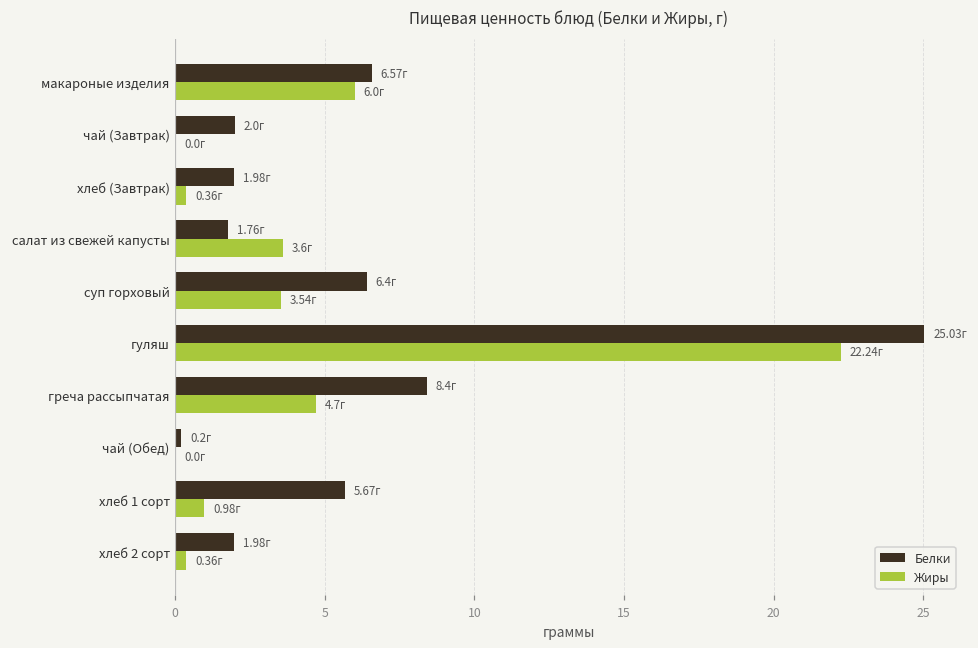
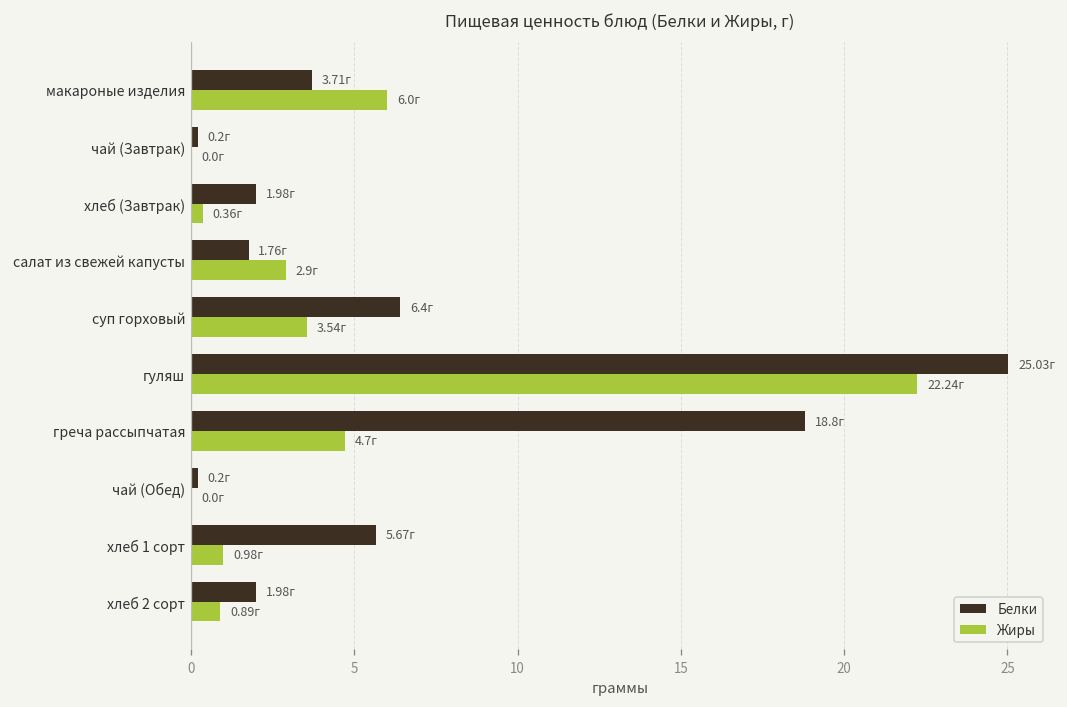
  {
    "Белки": {
-     "макароные изделия": "6.57г",
-     "чай (Завтрак)": "2.0г",
+     "макароные изделия": "3.71г",
+     "чай (Завтрак)": "0.2г",
      "хлеб (Завтрак)": "1.98г",
      "салат из свежей капусты": "1.76г",
      "суп горховый": "6.4г",
      "гуляш": "25.03г",
-     "греча рассыпчатая": "8.4г",
+     "греча рассыпчатая": "18.8г",
      "чай (Обед)": "0.2г",
      "хлеб 1 сорт": "5.67г",
      "хлеб 2 сорт": "1.98г"
    },
    "Жиры": {
      "макароные изделия": "6.0г",
      "чай (Завтрак)": "0.0г",
      "хлеб (Завтрак)": "0.36г",
-     "салат из свежей капусты": "3.6г",
+     "салат из свежей капусты": "2.9г",
      "суп горховый": "3.54г",
      "гуляш": "22.24г",
      "греча рассыпчатая": "4.7г",
      "чай (Обед)": "0.0г",
      "хлеб 1 сорт": "0.98г",
-     "хлеб 2 сорт": "0.36г"
+     "хлеб 2 сорт": "0.89г"
    }
  }
